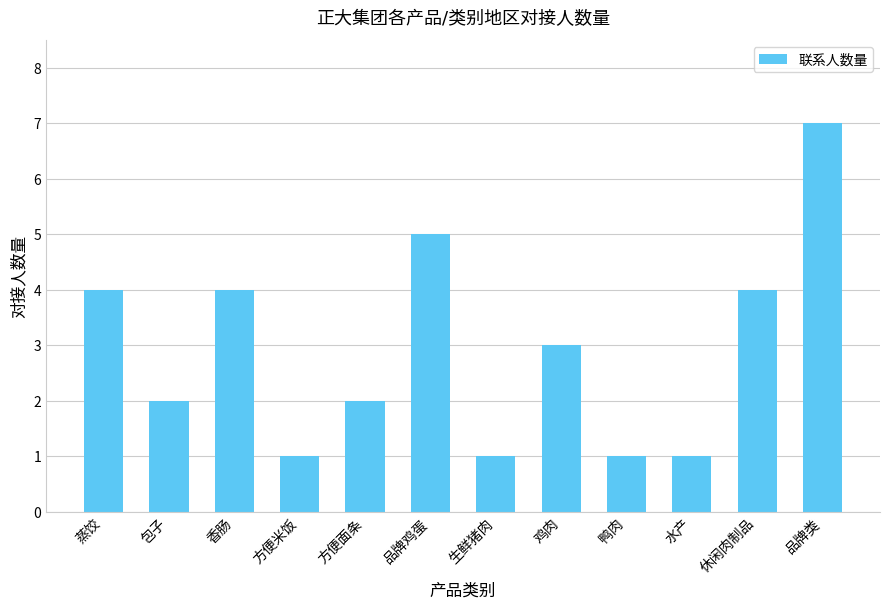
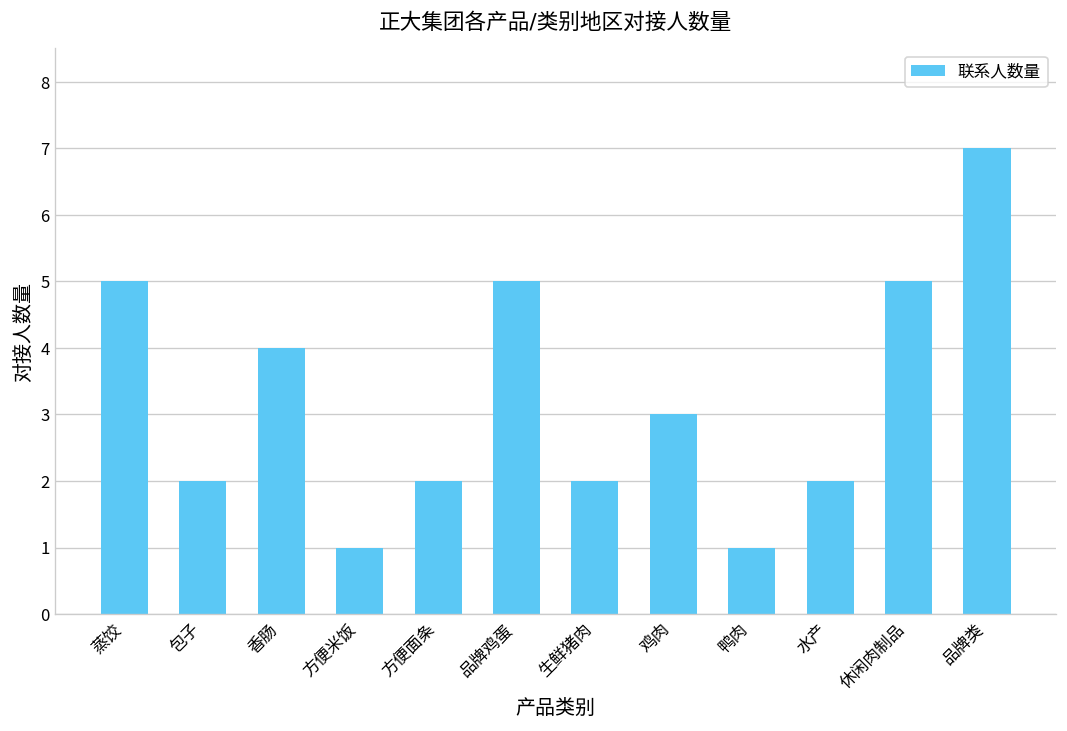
  {
-   "蒸饺": 4,
+   "蒸饺": 5,
    "包子": 2,
    "香肠": 4,
    "方便米饭": 1,
    "方便面条": 2,
    "品牌鸡蛋": 5,
-   "生鲜猪肉": 1,
+   "生鲜猪肉": 2,
    "鸡肉": 3,
    "鸭肉": 1,
-   "水产": 1,
-   "休闲肉制品": 4,
+   "水产": 2,
+   "休闲肉制品": 5,
    "品牌类": 7
  }
